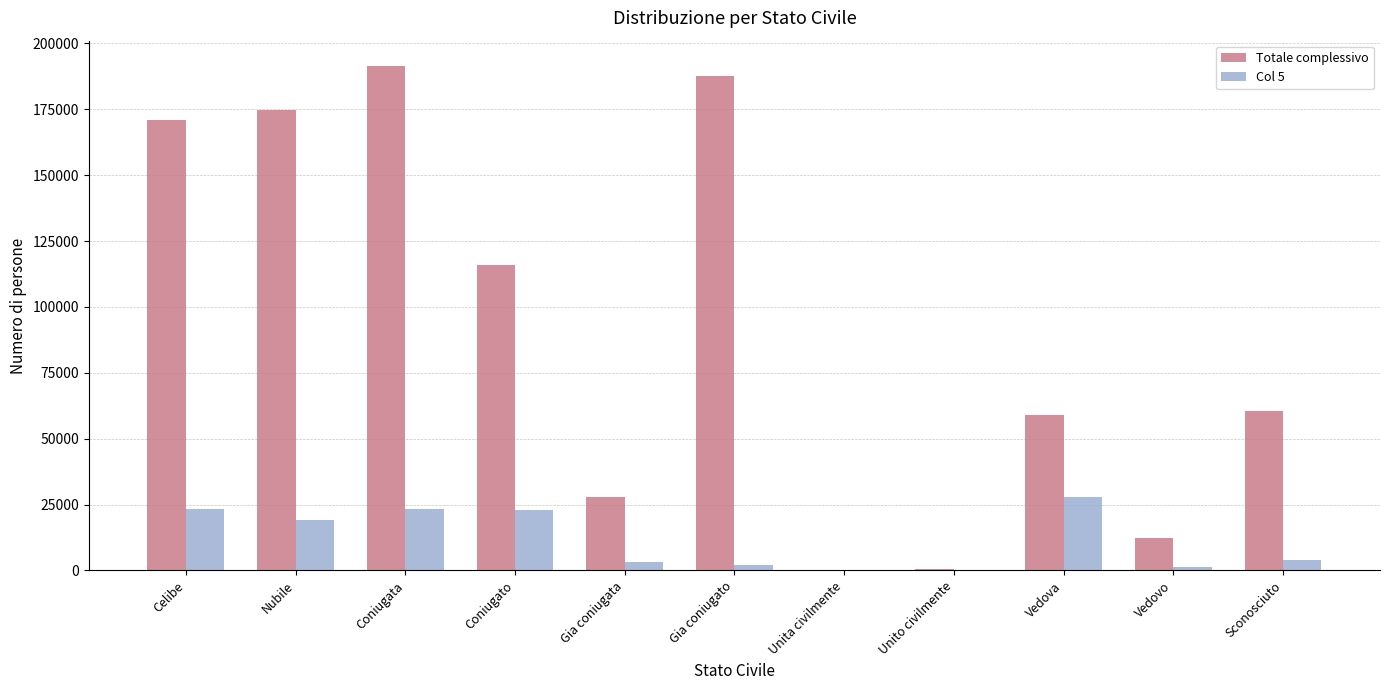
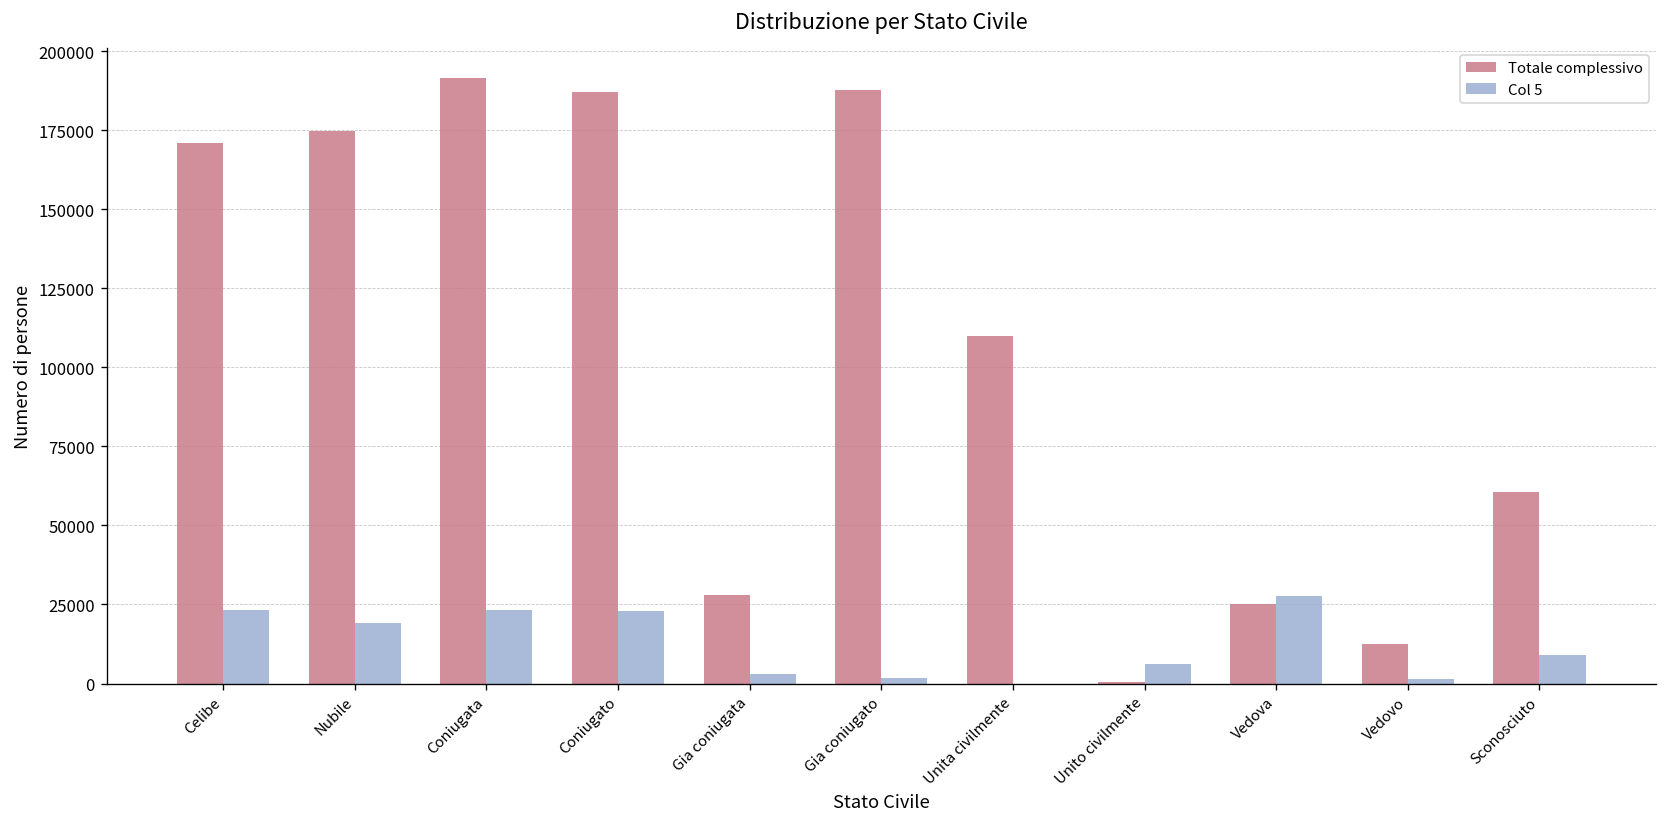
  {
    "Totale complessivo": {
      "Celibe": 171000,
      "Nubile": 175000,
      "Coniugata": 191000,
-     "Coniugato": 116000,
+     "Coniugato": 187000,
      "Gia coniugata": 28000,
      "Gia coniugato": 188000,
-     "Unita civilmente": 0,
-     "Vedova": 59000,
+     "Unita civilmente": 110000,
+     "Vedova": 25000,
      "Vedovo": 13000,
      "Sconosciuto": 61000
    },
    "Col 5": {
      "Celibe": 23000,
      "Nubile": 19000,
      "Coniugata": 23000,
      "Coniugato": 23000,
      "Gia coniugata": 3000,
      "Gia coniugato": 2000,
      "Unita civilmente": 0,
-     "Unito civilmente": 0,
+     "Unito civilmente": 6000,
      "Vedova": 28000,
      "Vedovo": 1000,
-     "Sconosciuto": 4000
+     "Sconosciuto": 9000
    }
  }
